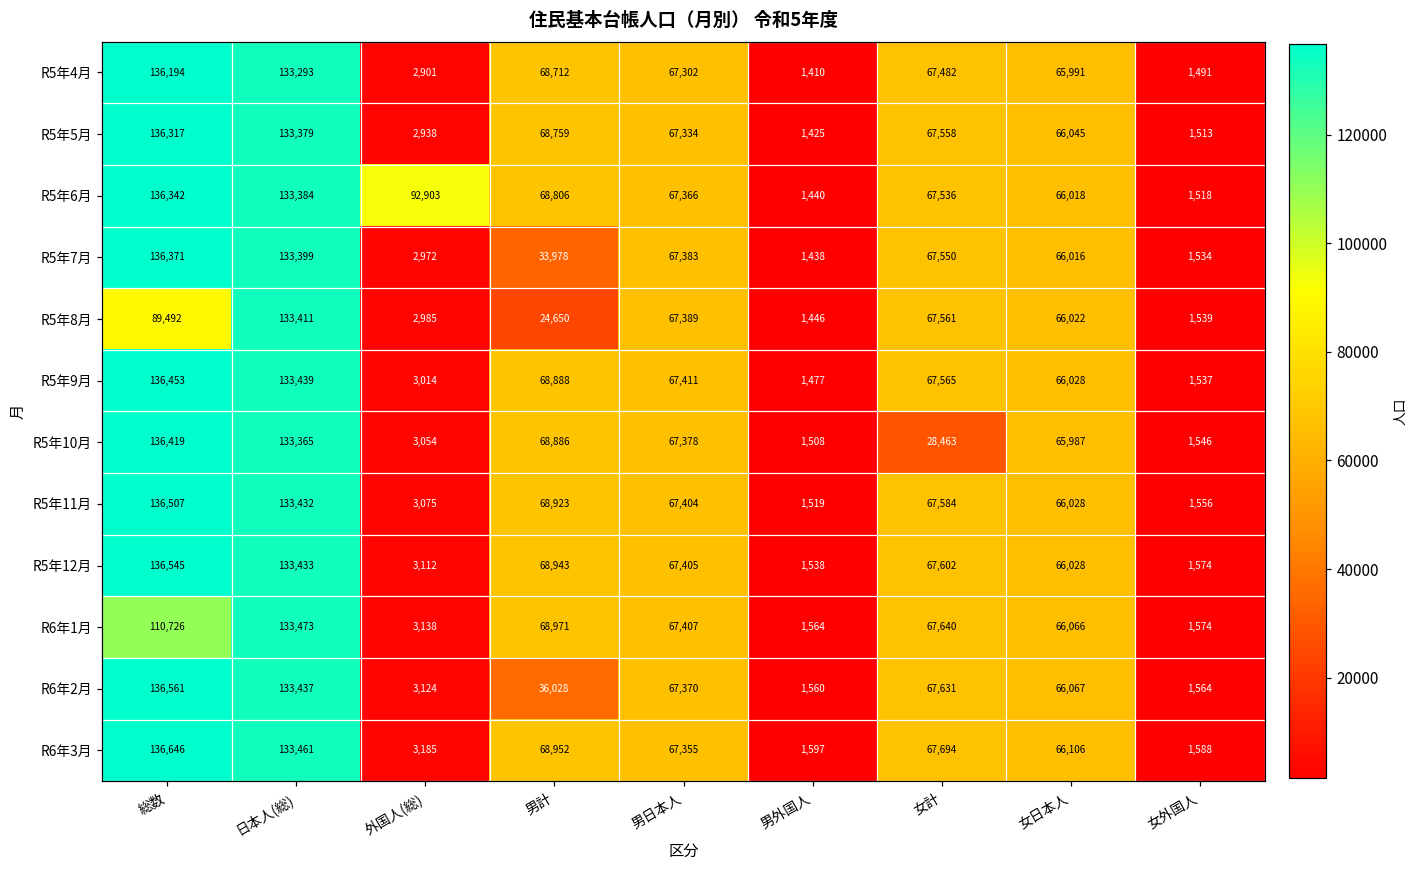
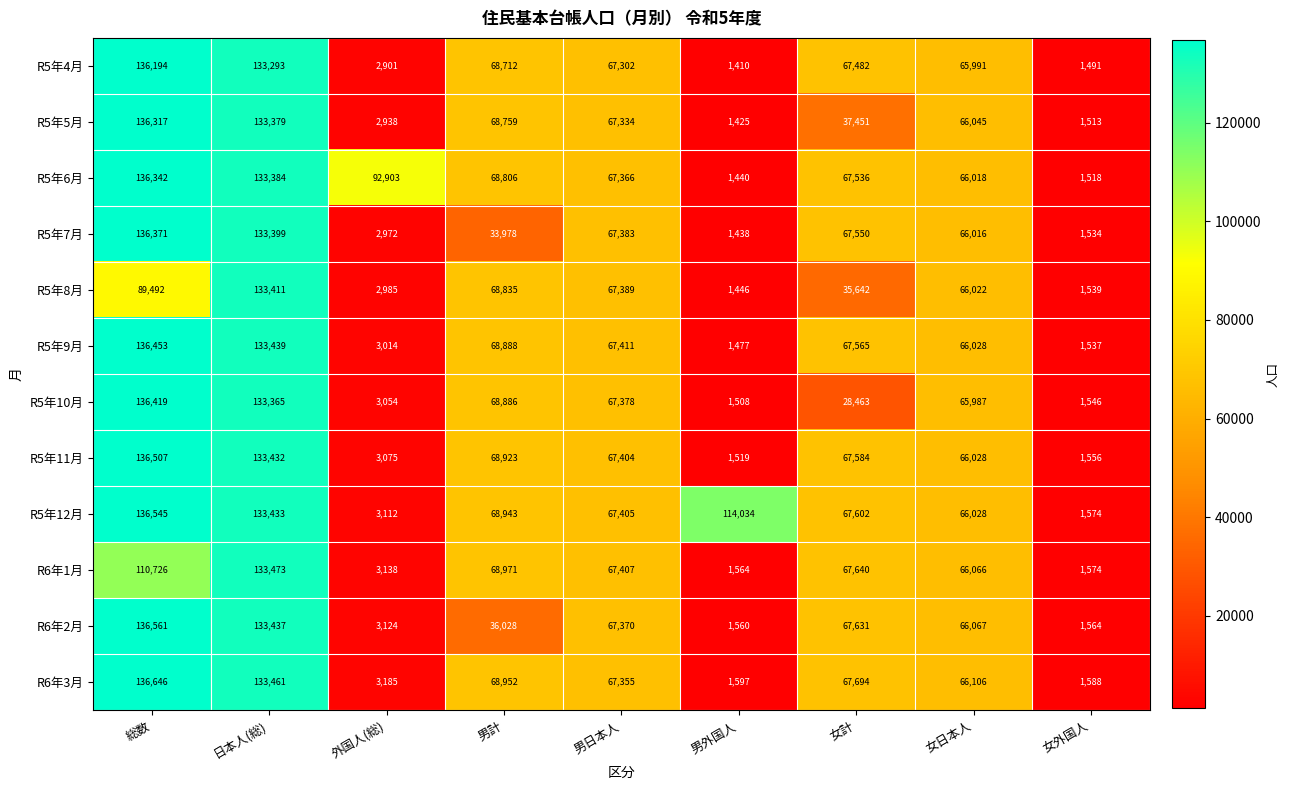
  {
    "R5年4月": {
      "総数": "136,194",
      "日本人(総)": "133,293",
      "外国人(総)": "2,901",
      "男計": "68,712",
      "男日本人": "67,302",
      "男外国人": "1,410",
      "女計": "67,482",
      "女日本人": "65,991",
      "女外国人": "1,491"
    },
    "R5年5月": {
      "総数": "136,317",
      "日本人(総)": "133,379",
      "外国人(総)": "2,938",
      "男計": "68,759",
      "男日本人": "67,334",
      "男外国人": "1,425",
-     "女計": "67,558",
+     "女計": "37,451",
      "女日本人": "66,045",
      "女外国人": "1,513"
    },
    "R5年6月": {
      "総数": "136,342",
      "日本人(総)": "133,384",
      "外国人(総)": "92,903",
      "男計": "68,806",
      "男日本人": "67,366",
      "男外国人": "1,440",
      "女計": "67,536",
      "女日本人": "66,018",
      "女外国人": "1,518"
    },
    "R5年7月": {
      "総数": "136,371",
      "日本人(総)": "133,399",
      "外国人(総)": "2,972",
      "男計": "33,978",
      "男日本人": "67,383",
      "男外国人": "1,438",
      "女計": "67,550",
      "女日本人": "66,016",
      "女外国人": "1,534"
    },
    "R5年8月": {
      "総数": "89,492",
      "日本人(総)": "133,411",
      "外国人(総)": "2,985",
-     "男計": "24,650",
+     "男計": "68,835",
      "男日本人": "67,389",
      "男外国人": "1,446",
-     "女計": "67,561",
+     "女計": "35,642",
      "女日本人": "66,022",
      "女外国人": "1,539"
    },
    "R5年9月": {
      "総数": "136,453",
      "日本人(総)": "133,439",
      "外国人(総)": "3,014",
      "男計": "68,888",
      "男日本人": "67,411",
      "男外国人": "1,477",
      "女計": "67,565",
      "女日本人": "66,028",
      "女外国人": "1,537"
    },
    "R5年10月": {
      "総数": "136,419",
      "日本人(総)": "133,365",
      "外国人(総)": "3,054",
      "男計": "68,886",
      "男日本人": "67,378",
      "男外国人": "1,508",
      "女計": "28,463",
      "女日本人": "65,987",
      "女外国人": "1,546"
    },
    "R5年11月": {
      "総数": "136,507",
      "日本人(総)": "133,432",
      "外国人(総)": "3,075",
      "男計": "68,923",
      "男日本人": "67,404",
      "男外国人": "1,519",
      "女計": "67,584",
      "女日本人": "66,028",
      "女外国人": "1,556"
    },
    "R5年12月": {
      "総数": "136,545",
      "日本人(総)": "133,433",
      "外国人(総)": "3,112",
      "男計": "68,943",
      "男日本人": "67,405",
-     "男外国人": "1,538",
+     "男外国人": "114,034",
      "女計": "67,602",
      "女日本人": "66,028",
      "女外国人": "1,574"
    },
    "R6年1月": {
      "総数": "110,726",
      "日本人(総)": "133,473",
      "外国人(総)": "3,138",
      "男計": "68,971",
      "男日本人": "67,407",
      "男外国人": "1,564",
      "女計": "67,640",
      "女日本人": "66,066",
      "女外国人": "1,574"
    },
    "R6年2月": {
      "総数": "136,561",
      "日本人(総)": "133,437",
      "外国人(総)": "3,124",
      "男計": "36,028",
      "男日本人": "67,370",
      "男外国人": "1,560",
      "女計": "67,631",
      "女日本人": "66,067",
      "女外国人": "1,564"
    },
    "R6年3月": {
      "総数": "136,646",
      "日本人(総)": "133,461",
      "外国人(総)": "3,185",
      "男計": "68,952",
      "男日本人": "67,355",
      "男外国人": "1,597",
      "女計": "67,694",
      "女日本人": "66,106",
      "女外国人": "1,588"
    }
  }
